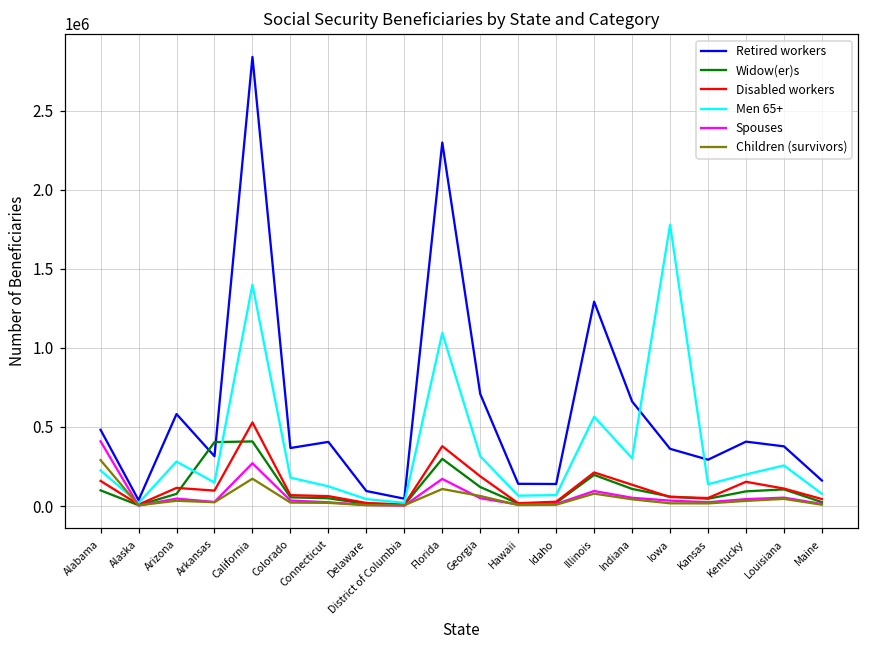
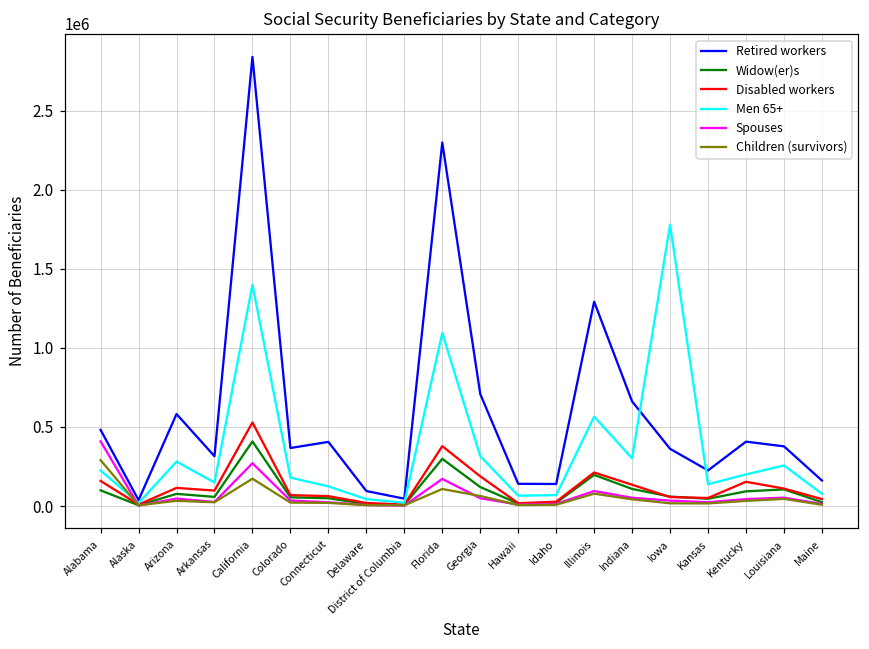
  {
    "Retired workers": {
      "Alabama": 480000,
      "Alaska": 40000,
      "Arizona": 580000,
      "Arkansas": 310000,
      "California": 2840000,
      "Colorado": 370000,
      "Connecticut": 410000,
      "Delaware": 90000,
      "District of Columbia": 50000,
      "Florida": 2300000,
      "Georgia": 710000,
      "Hawaii": 140000,
      "Idaho": 140000,
      "Illinois": 1290000,
      "Indiana": 660000,
      "Iowa": 360000,
-     "Kansas": 290000,
+     "Kansas": 230000,
      "Kentucky": 410000,
      "Louisiana": 380000,
      "Maine": 160000
    },
    "Widow(er)s": {
      "Alabama": 100000,
      "Arizona": 80000,
-     "Arkansas": 400000,
+     "Arkansas": 60000,
      "California": 410000,
      "Florida": 300000,
      "Georgia": 120000,
      "Indiana": 110000,
      "Kentucky": 90000
    },
    "Disabled workers": {
      "Alabama": 160000,
      "Arizona": 110000,
      "Arkansas": 100000,
      "California": 530000,
      "Florida": 380000,
      "Georgia": 190000,
      "Indiana": 130000,
      "Kentucky": 150000,
      "Maine": 40000
    },
    "Men 65+": {
      "Alabama": 220000,
      "Arizona": 280000,
      "Arkansas": 150000,
      "California": 1400000,
      "Colorado": 180000,
      "Connecticut": 120000,
      "Delaware": 40000,
      "Florida": 1090000,
      "Georgia": 320000,
      "Hawaii": 70000,
      "Idaho": 70000,
      "Illinois": 570000,
      "Indiana": 300000,
      "Iowa": 1780000,
      "Kansas": 140000,
      "Kentucky": 200000,
      "Louisiana": 260000,
      "Maine": 80000
    },
    "Spouses": {
      "Alabama": 410000,
      "California": 270000,
      "Florida": 170000
    },
    "Children (survivors)": {
      "Alabama": 290000,
      "California": 170000,
      "Florida": 110000
    }
  }
